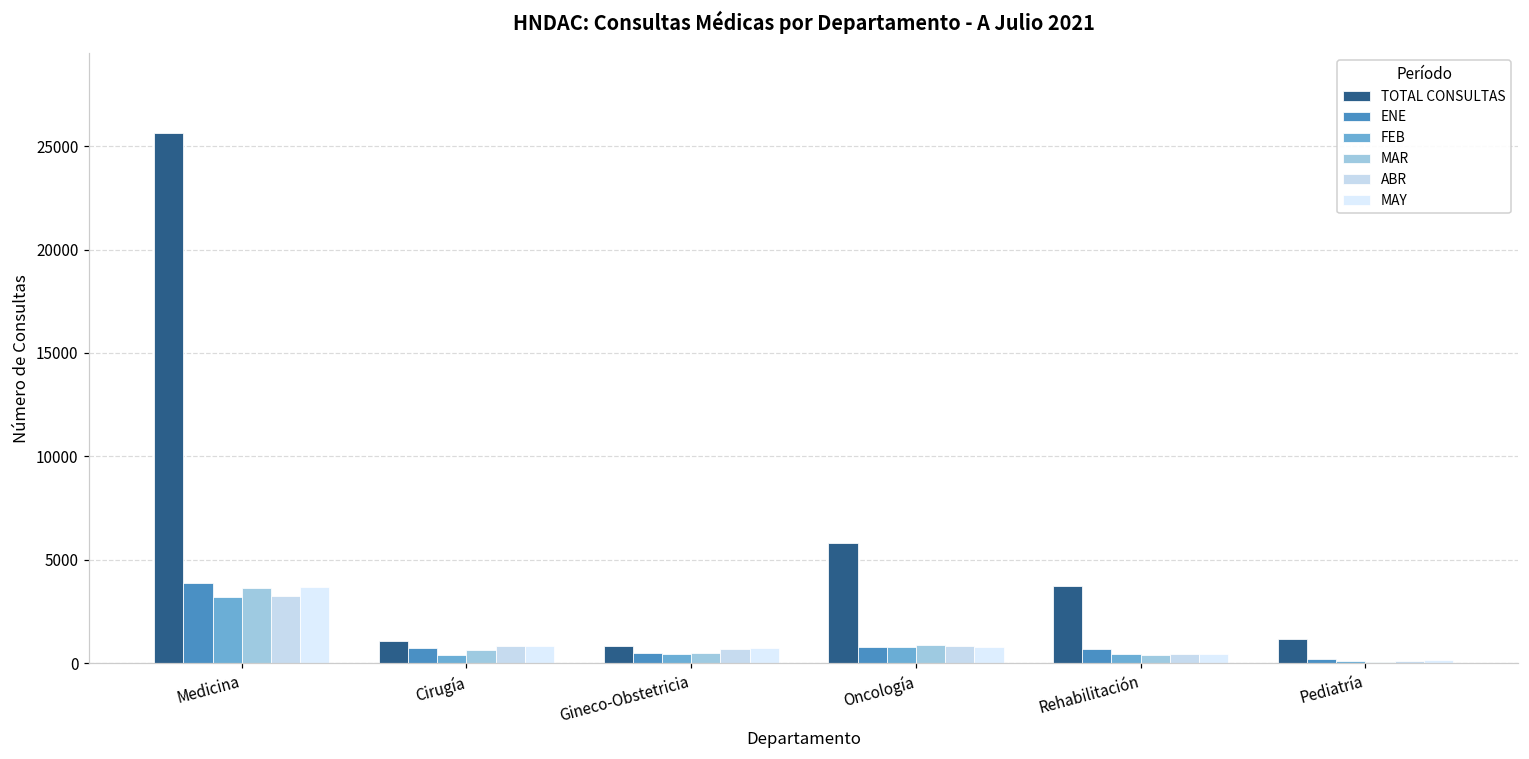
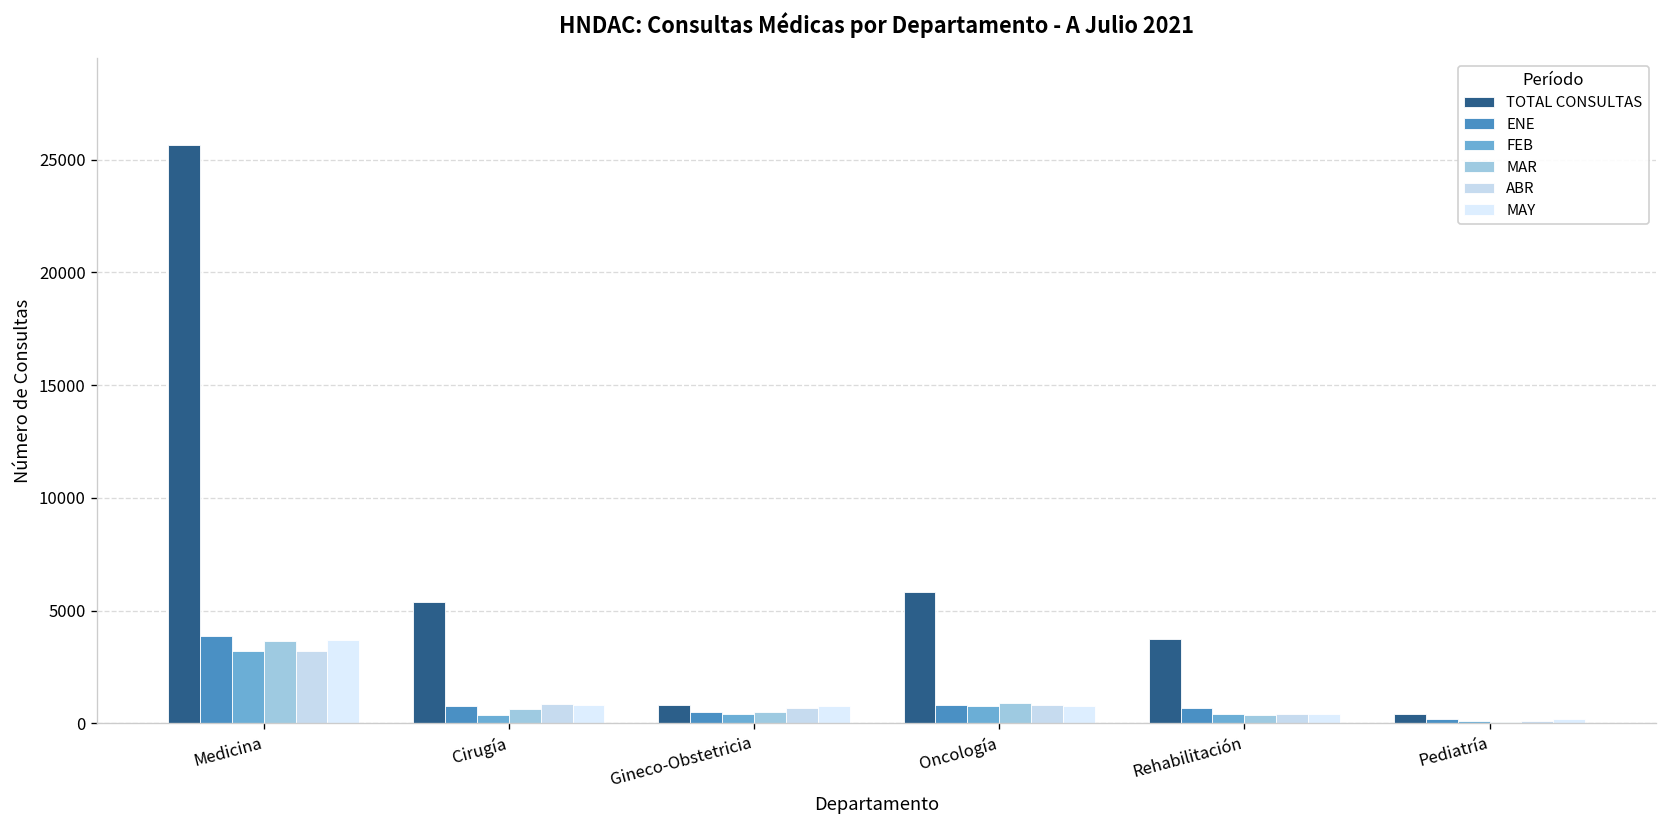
  {
    "TOTAL CONSULTAS": {
      "Medicina": 25600,
-     "Cirugía": 1100,
+     "Cirugía": 5400,
      "Gineco-Obstetricia": 800,
      "Oncología": 5800,
      "Rehabilitación": 3700,
-     "Pediatría": 1200
+     "Pediatría": 400
    }
  }
